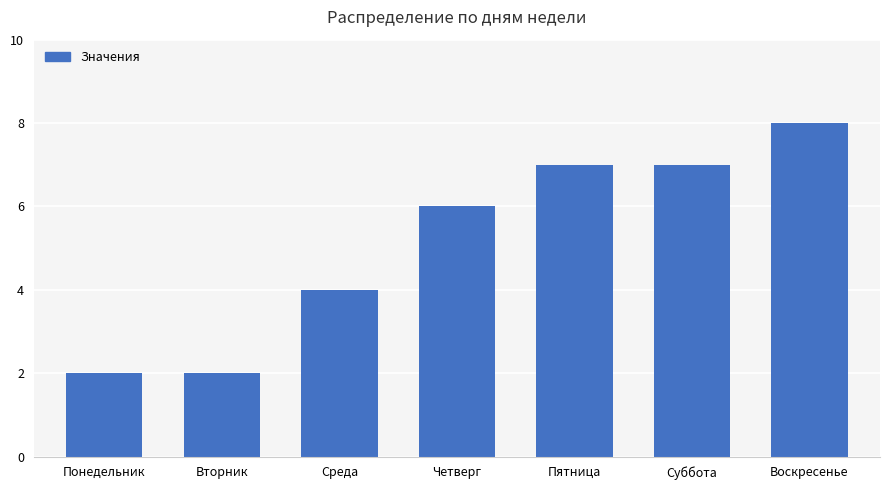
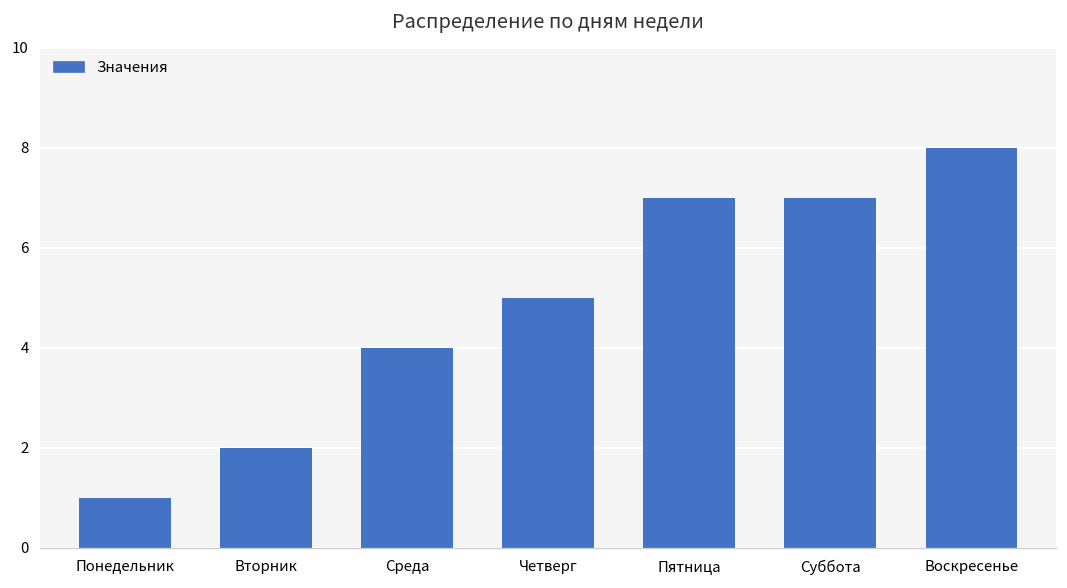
  {
-   "Понедельник": 2,
+   "Понедельник": 1,
    "Вторник": 2,
    "Среда": 4,
-   "Четверг": 6,
+   "Четверг": 5,
    "Пятница": 7,
    "Суббота": 7,
    "Воскресенье": 8
  }
